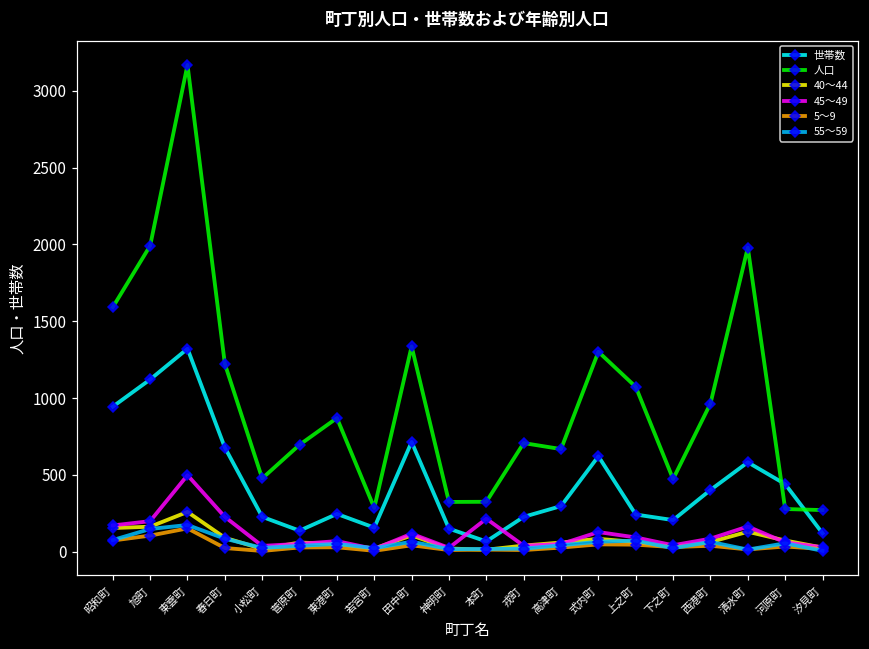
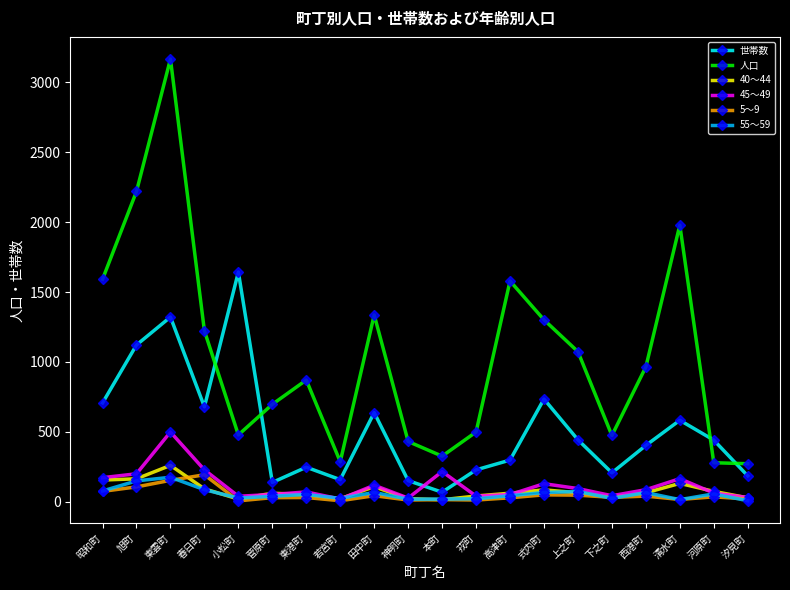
  {
    "世帯数": {
-     "昭和町": 940,
+     "昭和町": 710,
      "旭町": 1120,
      "東雲町": 1320,
      "春日町": 680,
-     "小松町": 230,
+     "小松町": 1640,
      "菅原町": 140,
      "東港町": 250,
      "若宮町": 160,
-     "田中町": 710,
+     "田中町": 640,
      "神明町": 150,
      "本町": 70,
      "戎町": 230,
      "高津町": 300,
-     "式内町": 620,
-     "上之町": 240,
+     "式内町": 730,
+     "上之町": 440,
      "下之町": 210,
      "西港町": 400,
      "清水町": 580,
      "河原町": 440,
-     "汐見町": 120
+     "汐見町": 180
    },
    "人口": {
      "昭和町": 1590,
-     "旭町": 1990,
+     "旭町": 2220,
      "東雲町": 3170,
      "春日町": 1220,
      "小松町": 480,
      "菅原町": 700,
      "東港町": 870,
      "若宮町": 290,
      "田中町": 1340,
-     "神明町": 320,
+     "神明町": 430,
      "本町": 330,
-     "戎町": 710,
-     "高津町": 670,
+     "戎町": 500,
+     "高津町": 1580,
      "式内町": 1300,
      "上之町": 1070,
      "下之町": 470,
      "西港町": 960,
      "清水町": 1980,
      "河原町": 280,
      "汐見町": 270
    },
    "40～44": {
      "東雲町": 260,
      "式内町": 80,
      "清水町": 130
    },
    "45～49": {
      "旭町": 200,
      "東雲町": 500,
      "春日町": 230,
      "本町": 220,
      "式内町": 130,
      "上之町": 90,
      "西港町": 90,
      "清水町": 160
    },
    "5～9": {
      "旭町": 110,
      "東雲町": 150,
-     "春日町": 20,
+     "春日町": 190,
      "東港町": 30,
      "田中町": 40,
      "西港町": 40,
      "河原町": 30
    },
    "55～59": {
      "東雲町": 170,
      "田中町": 70
    }
  }
